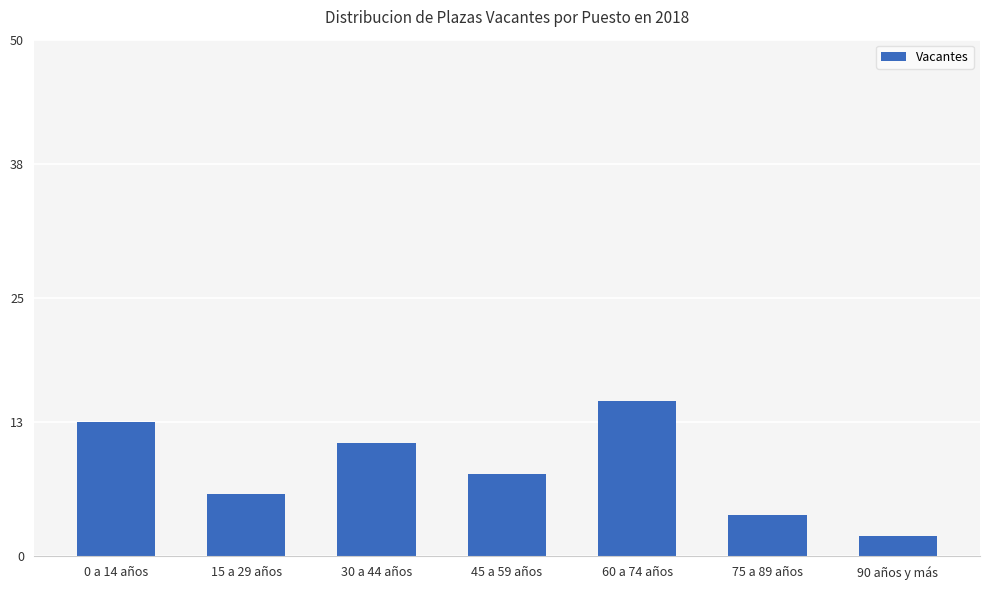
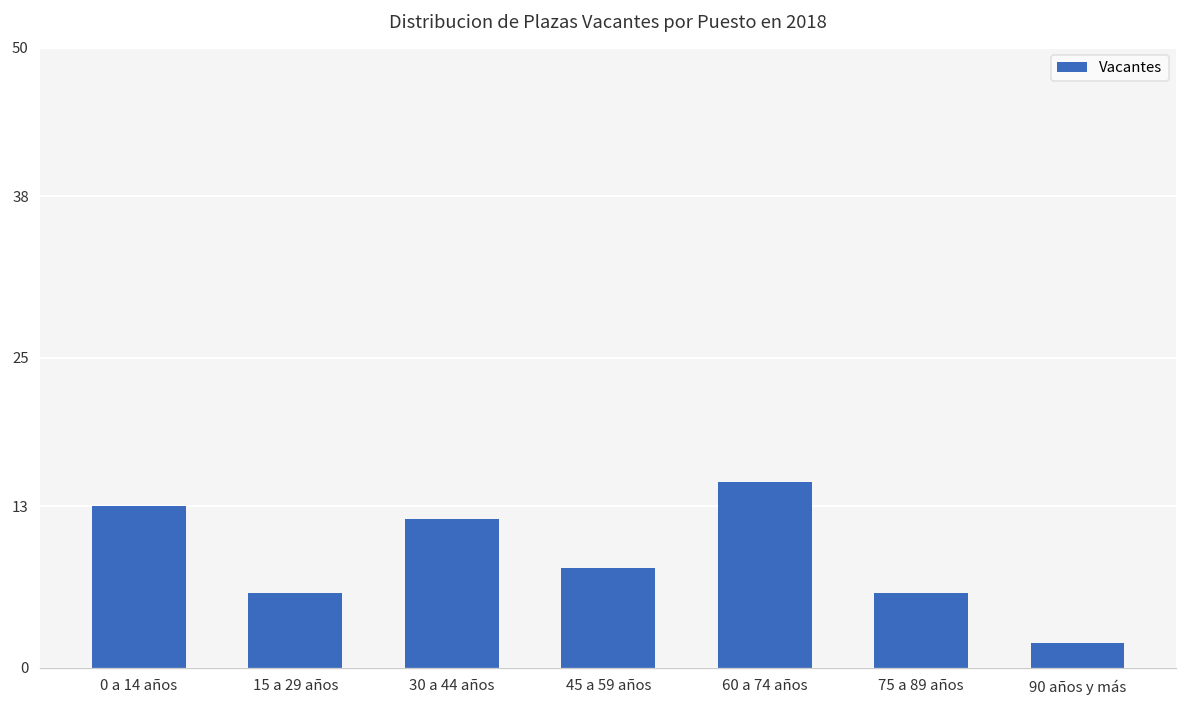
  {
    "0 a 14 años": 13,
    "15 a 29 años": 6,
-   "30 a 44 años": 11,
+   "30 a 44 años": 12,
    "45 a 59 años": 8,
    "60 a 74 años": 15,
-   "75 a 89 años": 4,
+   "75 a 89 años": 6,
    "90 años y más": 2
  }
